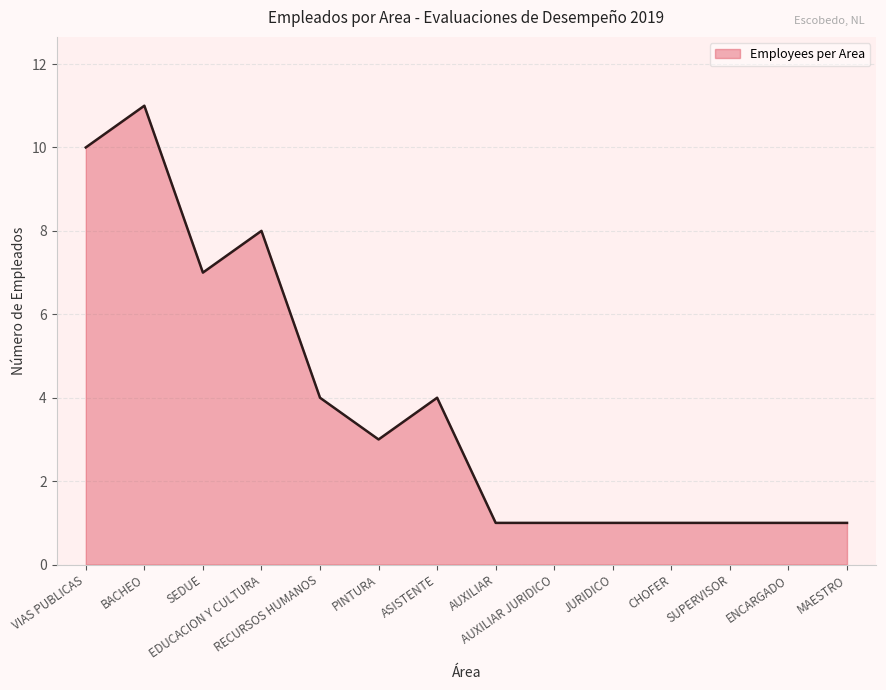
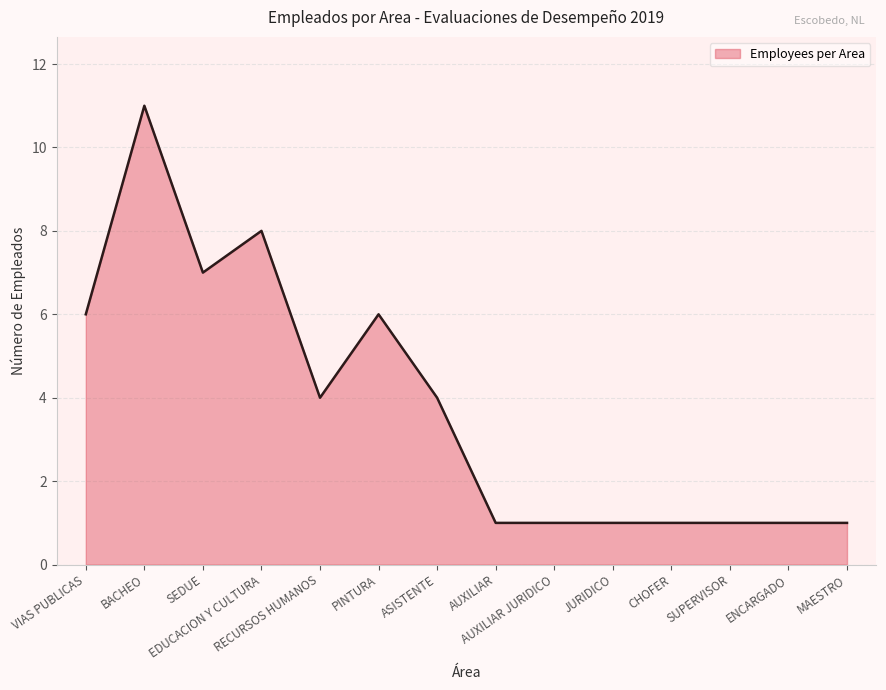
  {
-   "VIAS PUBLICAS": 10,
+   "VIAS PUBLICAS": 6,
    "BACHEO": 11,
    "SEDUE": 7,
    "EDUCACION Y CULTURA": 8,
    "RECURSOS HUMANOS": 4,
-   "PINTURA": 3,
+   "PINTURA": 6,
    "ASISTENTE": 4,
    "AUXILIAR": 1,
    "AUXILIAR JURIDICO": 1,
    "JURIDICO": 1,
    "CHOFER": 1,
    "SUPERVISOR": 1,
    "ENCARGADO": 1,
    "MAESTRO": 1
  }
